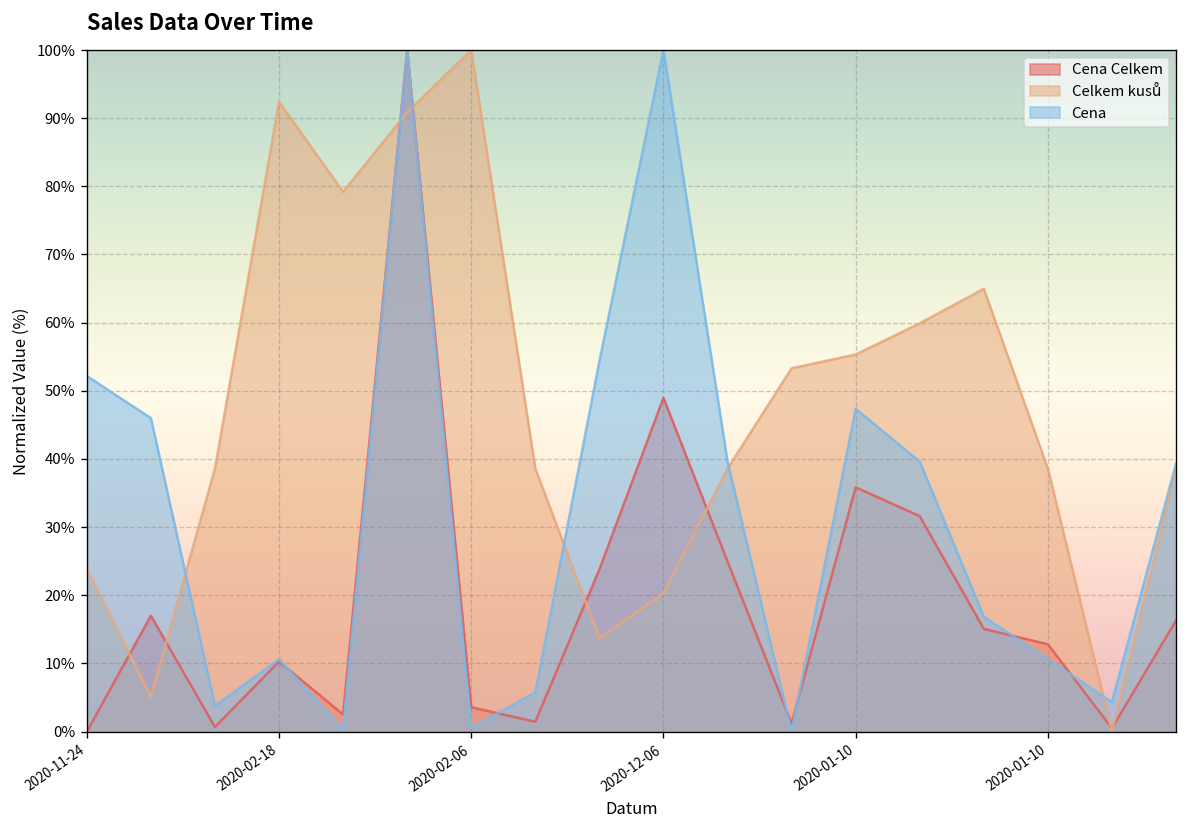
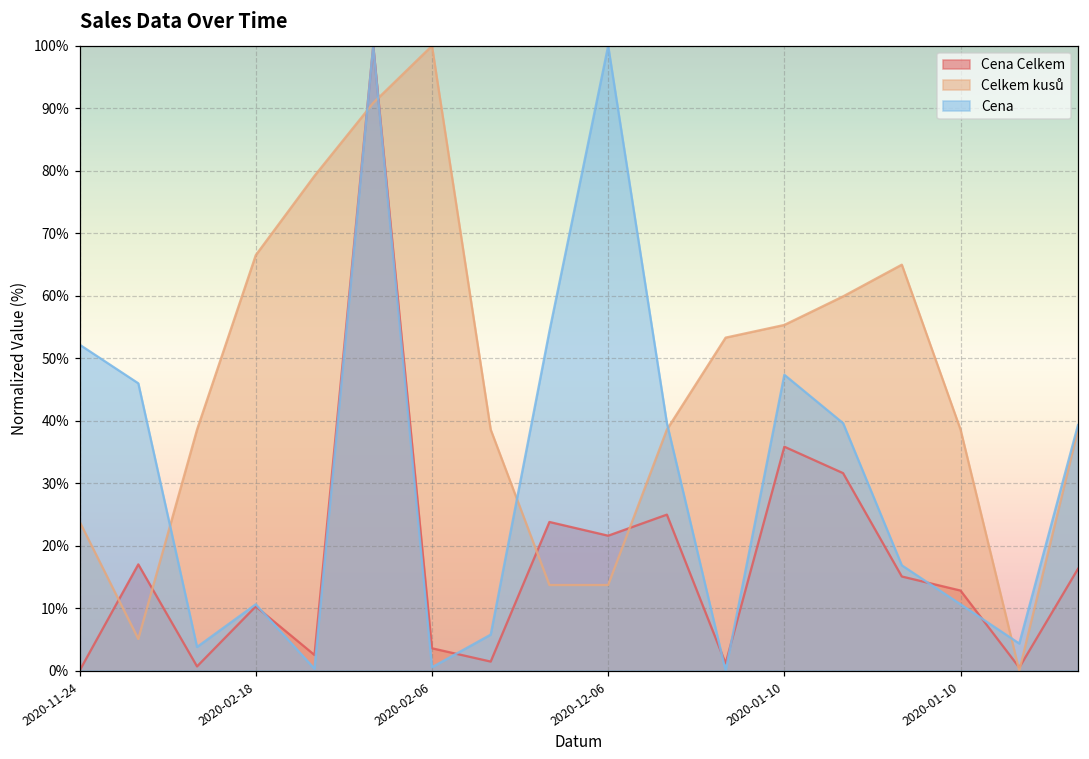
  {
    "Cena Celkem": {
      "2020-11-24": "0%",
      "2020-02-06": "4%",
-     "2020-12-06": "49%"
+     "2020-12-06": "22%"
    },
    "Celkem kusů": {
      "2020-11-24": "24%",
-     "2020-02-18": "92%",
+     "2020-02-18": "66%",
      "2020-02-06": "100%",
-     "2020-12-06": "20%"
+     "2020-12-06": "14%"
    },
    "Cena": {
      "2020-11-24": "52%",
      "2020-02-06": "1%",
      "2020-12-06": "100%"
    }
  }
